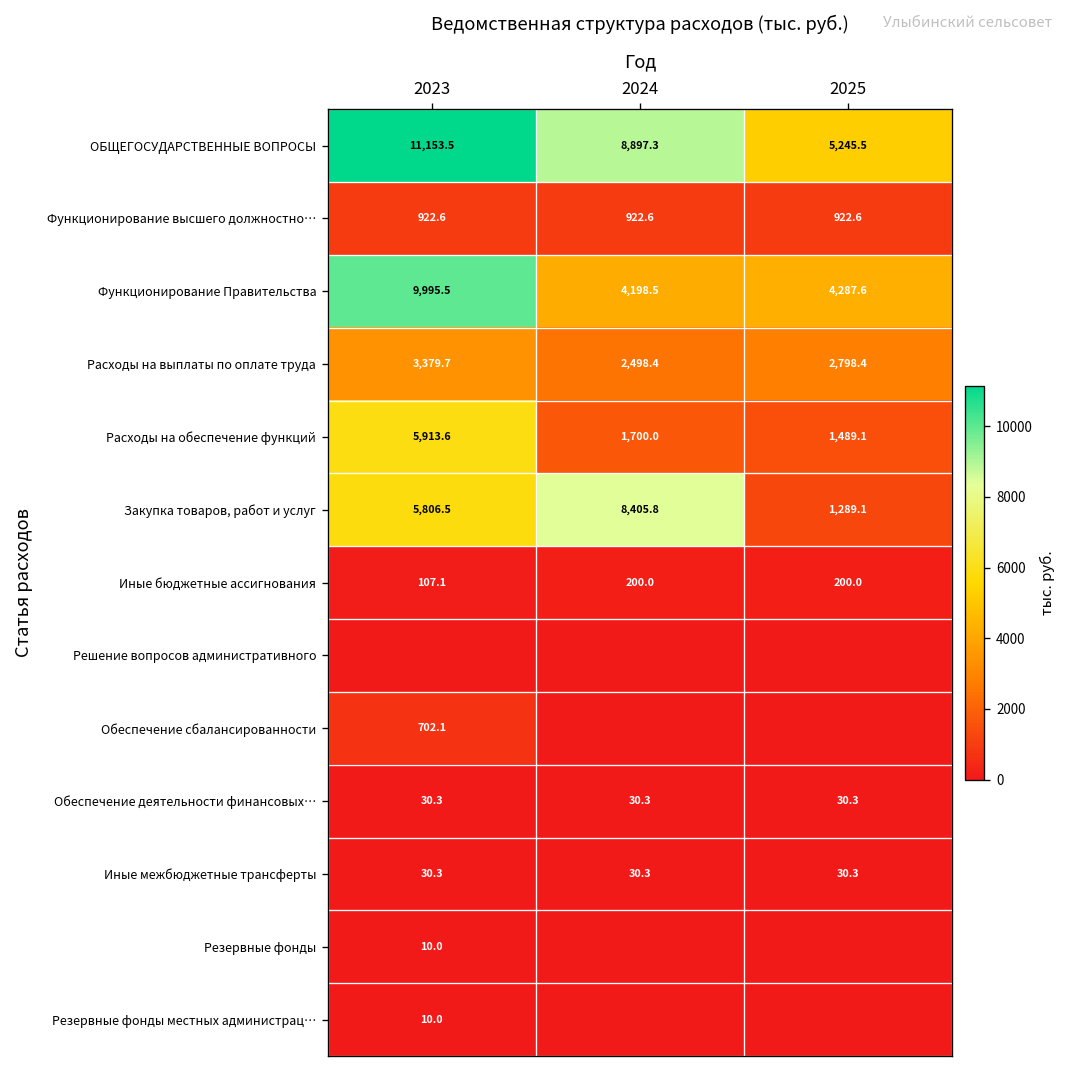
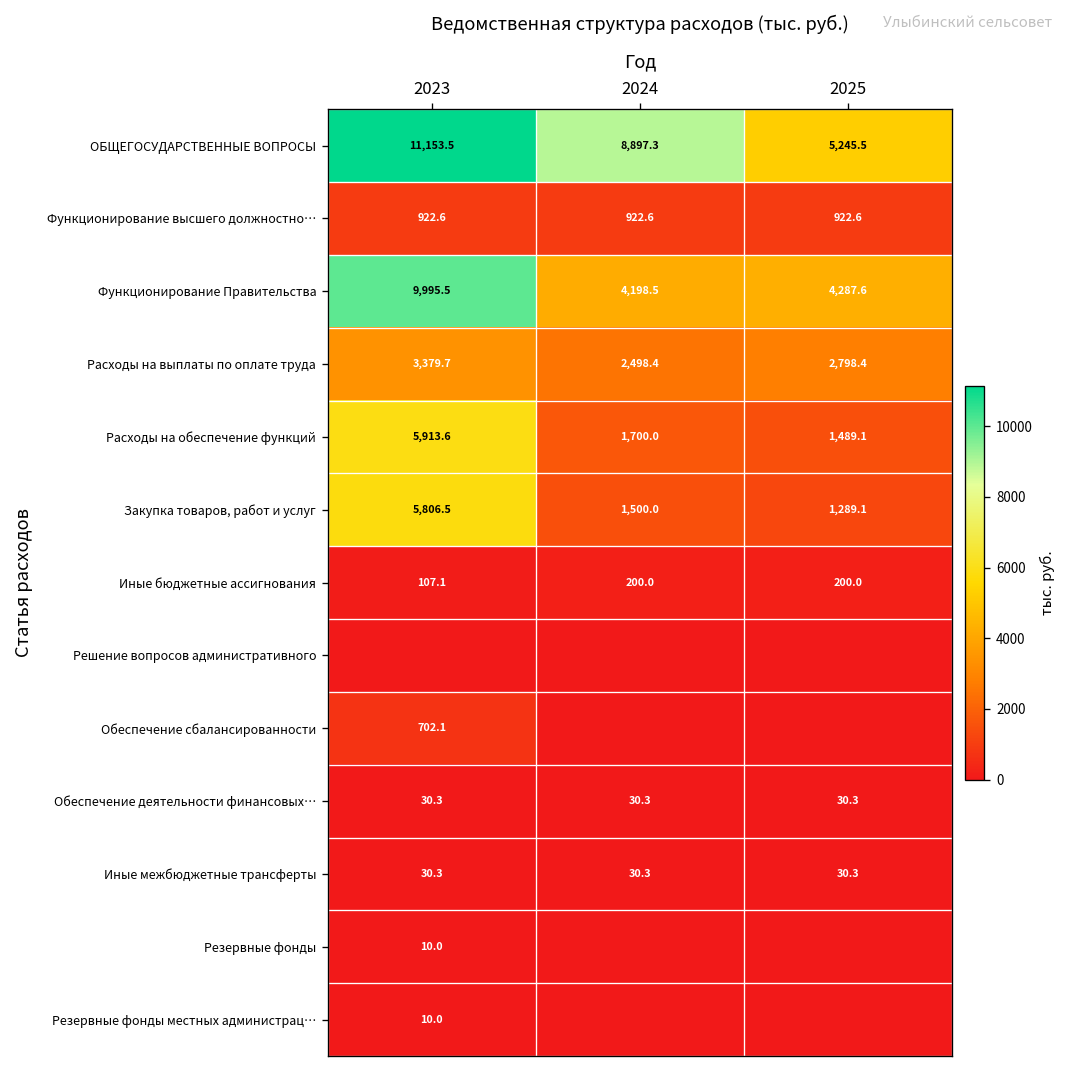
  {
    "ОБЩЕГОСУДАРСТВЕННЫЕ ВОПРОСЫ": {
      "2023": "11,153.5",
      "2024": "8,897.3",
      "2025": "5,245.5"
    },
    "Функционирование высшего должностно…": {
      "2023": "922.6",
      "2024": "922.6",
      "2025": "922.6"
    },
    "Функционирование Правительства": {
      "2023": "9,995.5",
      "2024": "4,198.5",
      "2025": "4,287.6"
    },
    "Расходы на выплаты по оплате труда": {
      "2023": "3,379.7",
      "2024": "2,498.4",
      "2025": "2,798.4"
    },
    "Расходы на обеспечение функций": {
      "2023": "5,913.6",
      "2024": "1,700.0",
      "2025": "1,489.1"
    },
    "Закупка товаров, работ и услуг": {
      "2023": "5,806.5",
-     "2024": "8,405.8",
+     "2024": "1,500.0",
      "2025": "1,289.1"
    },
    "Иные бюджетные ассигнования": {
      "2023": "107.1",
      "2024": "200.0",
      "2025": "200.0"
    },
    "Обеспечение сбалансированности": {
      "2023": "702.1"
    },
    "Обеспечение деятельности финансовых…": {
      "2023": "30.3",
      "2024": "30.3",
      "2025": "30.3"
    },
    "Иные межбюджетные трансферты": {
      "2023": "30.3",
      "2024": "30.3",
      "2025": "30.3"
    },
    "Резервные фонды": {
      "2023": "10.0"
    },
    "Резервные фонды местных администрац…": {
      "2023": "10.0"
    }
  }
